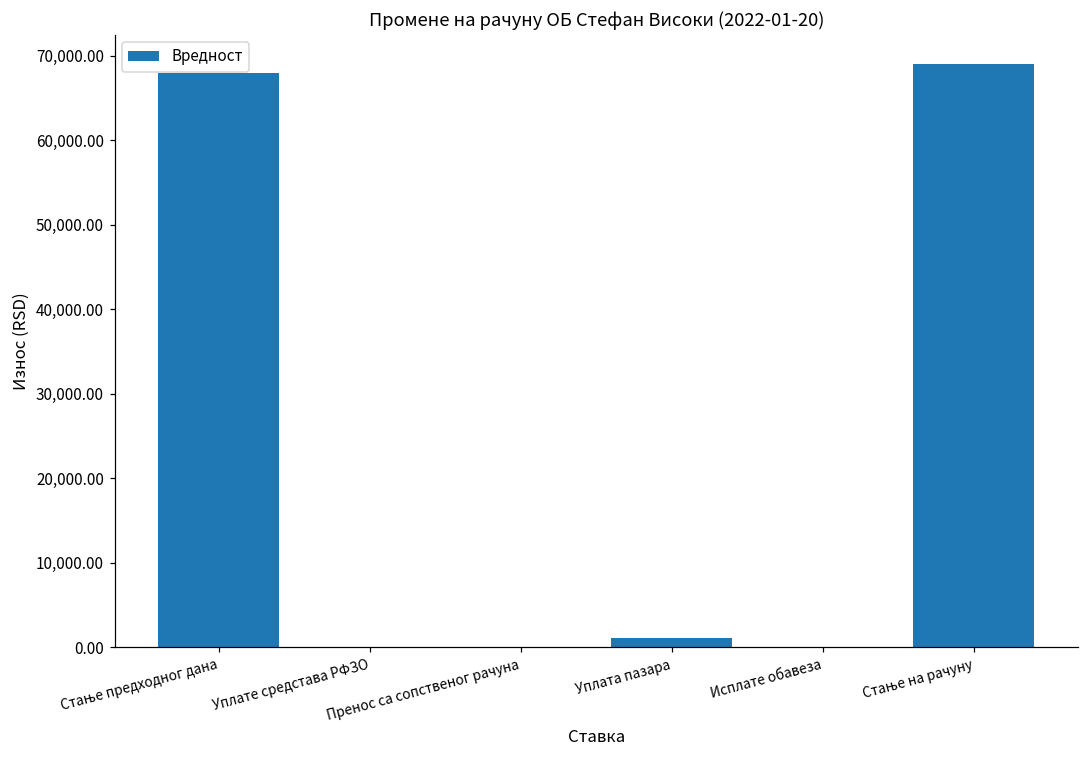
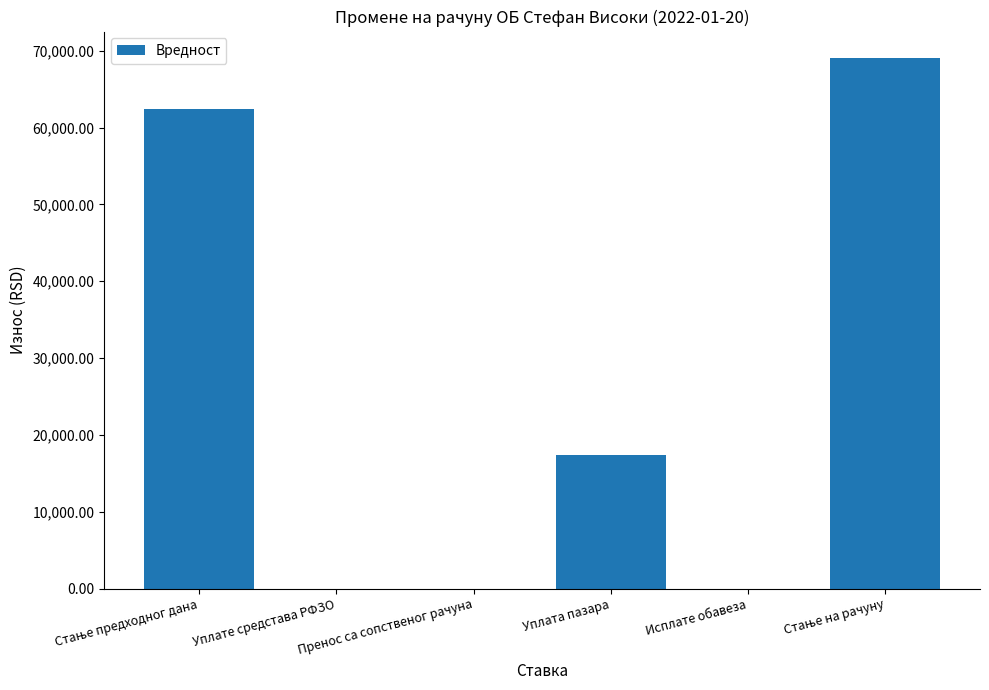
  {
-   "Стање предходног дана": "68,000",
+   "Стање предходног дана": "62,000",
    "Уплате средстава РФЗО": "0",
    "Пренос са сопственог рачуна": "0",
-   "Уплата пазара": "1,000",
+   "Уплата пазара": "17,000",
    "Исплате обавеза": "0",
    "Стање на рачуну": "69,000"
  }
